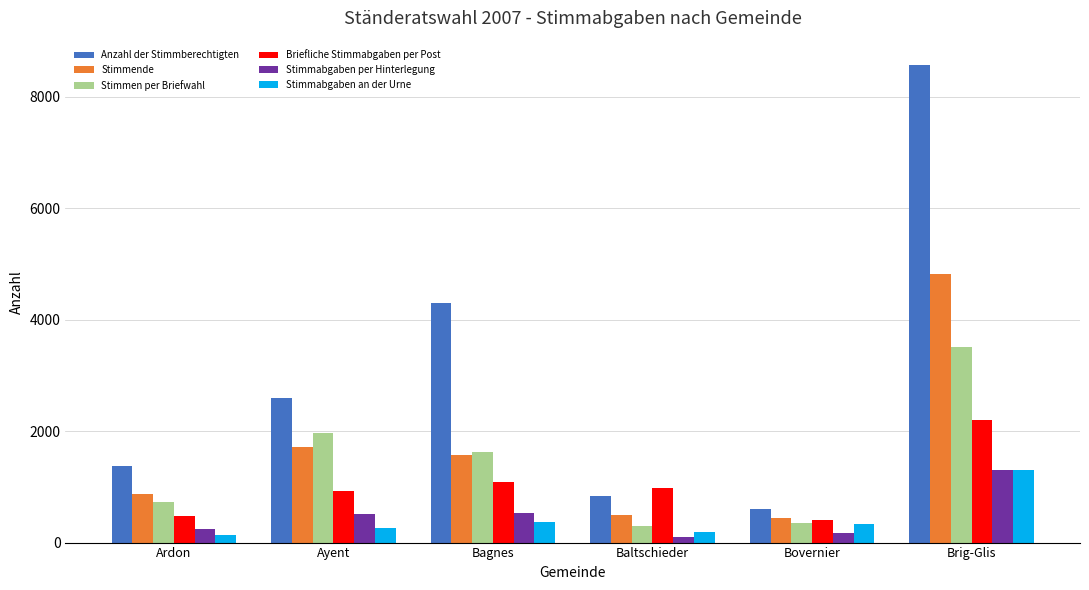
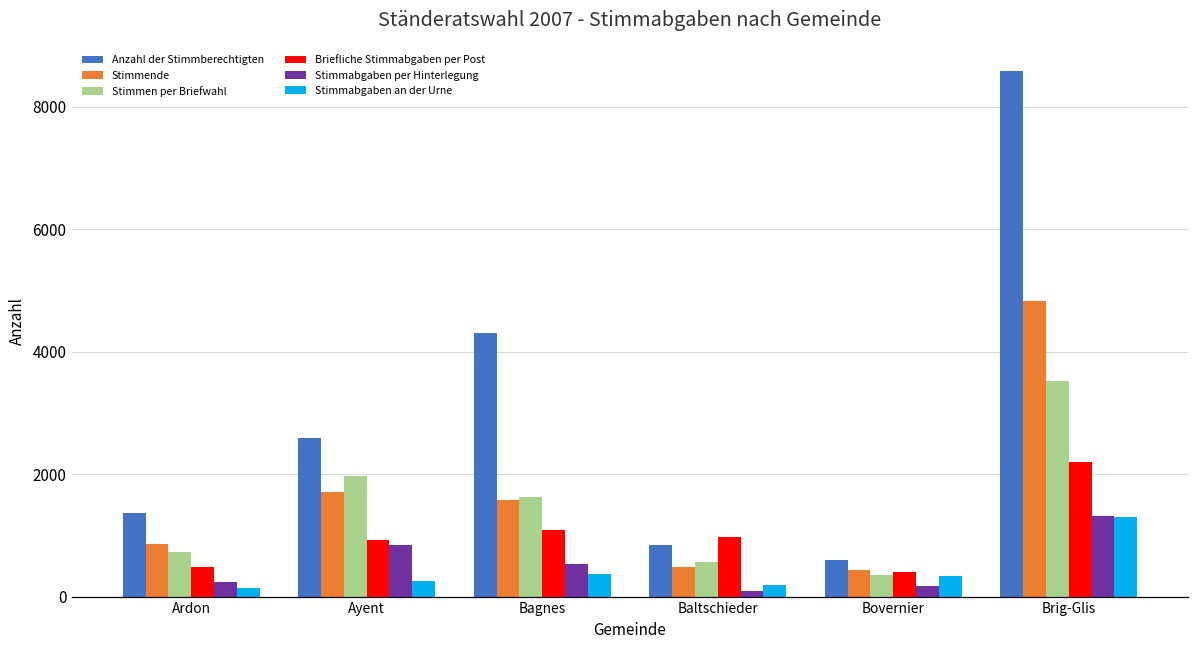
  {
    "Anzahl der Stimmberechtigten": {
      "Ardon": 1400,
      "Ayent": 2600,
      "Bagnes": 4300,
      "Baltschieder": 800,
      "Bovernier": 600,
      "Brig-Glis": 8600
    },
    "Stimmende": {
      "Ardon": 900,
      "Ayent": 1700,
      "Bagnes": 1600,
      "Baltschieder": 500,
      "Bovernier": 400,
      "Brig-Glis": 4800
    },
    "Stimmen per Briefwahl": {
      "Ardon": 700,
      "Ayent": 2000,
      "Bagnes": 1600,
-     "Baltschieder": 300,
+     "Baltschieder": 600,
      "Bovernier": 400,
      "Brig-Glis": 3500
    },
    "Briefliche Stimmabgaben per Post": {
      "Ardon": 500,
      "Ayent": 900,
      "Bagnes": 1100,
      "Baltschieder": 1000,
      "Bovernier": 400,
      "Brig-Glis": 2200
    },
    "Stimmabgaben per Hinterlegung": {
      "Ardon": 200,
-     "Ayent": 500,
+     "Ayent": 800,
      "Bagnes": 500,
      "Baltschieder": 100,
      "Bovernier": 200,
      "Brig-Glis": 1300
    },
    "Stimmabgaben an der Urne": {
      "Ardon": 100,
      "Ayent": 300,
      "Bagnes": 400,
      "Baltschieder": 200,
      "Bovernier": 300,
      "Brig-Glis": 1300
    }
  }
